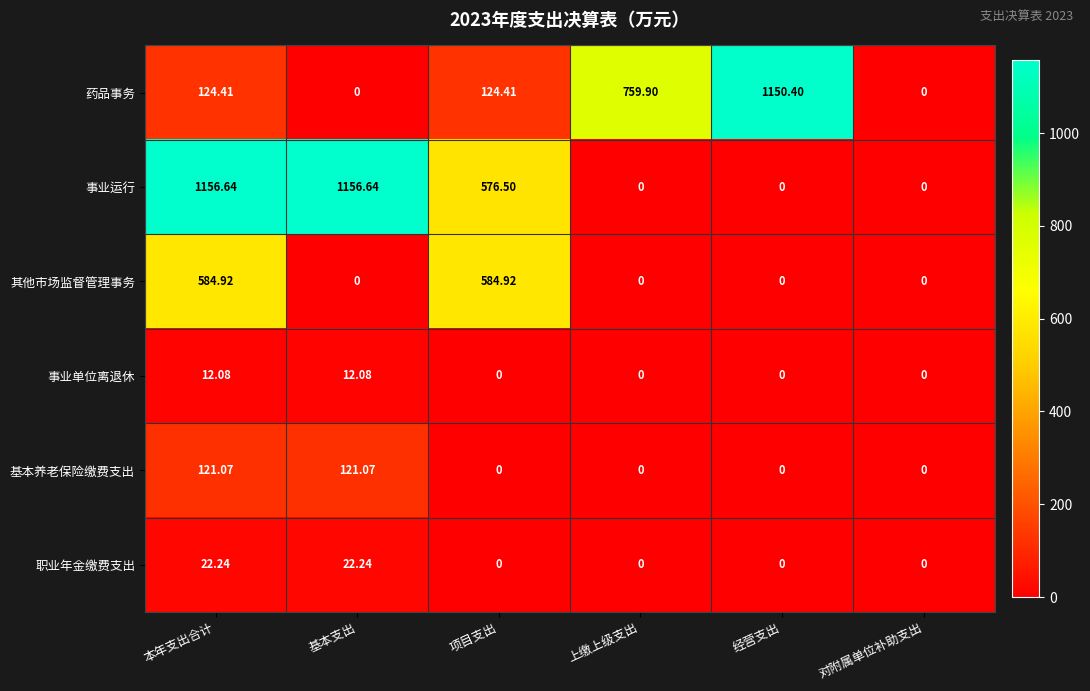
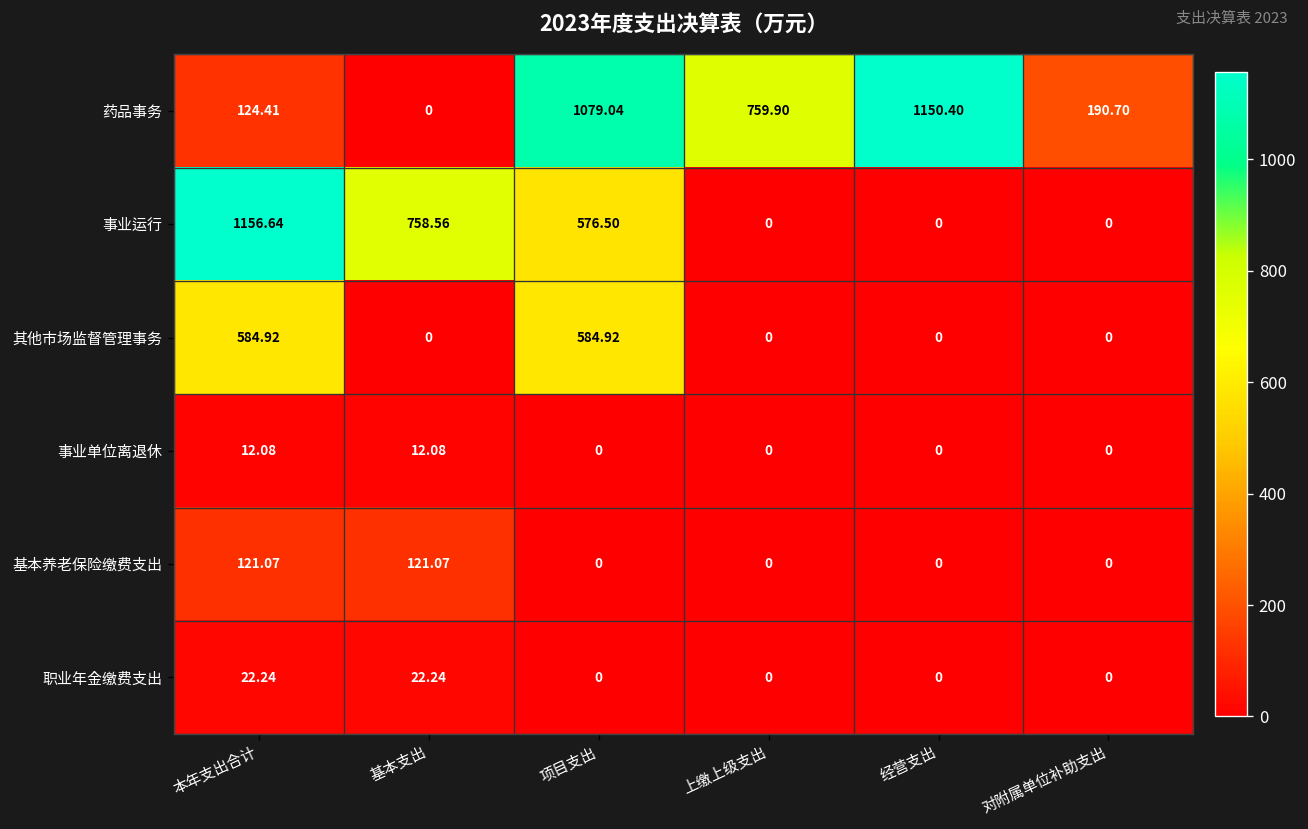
  {
    "药品事务": {
      "本年支出合计": 124.41,
      "基本支出": 0,
-     "项目支出": 124.41,
+     "项目支出": 1079.04,
      "上缴上级支出": 759.90,
      "经营支出": 1150.40,
-     "对附属单位补助支出": 0
+     "对附属单位补助支出": 190.70
    },
    "事业运行": {
      "本年支出合计": 1156.64,
-     "基本支出": 1156.64,
+     "基本支出": 758.56,
      "项目支出": 576.50,
      "上缴上级支出": 0,
      "经营支出": 0,
      "对附属单位补助支出": 0
    },
    "其他市场监督管理事务": {
      "本年支出合计": 584.92,
      "基本支出": 0,
      "项目支出": 584.92,
      "上缴上级支出": 0,
      "经营支出": 0,
      "对附属单位补助支出": 0
    },
    "事业单位离退休": {
      "本年支出合计": 12.08,
      "基本支出": 12.08,
      "项目支出": 0,
      "上缴上级支出": 0,
      "经营支出": 0,
      "对附属单位补助支出": 0
    },
    "基本养老保险缴费支出": {
      "本年支出合计": 121.07,
      "基本支出": 121.07,
      "项目支出": 0,
      "上缴上级支出": 0,
      "经营支出": 0,
      "对附属单位补助支出": 0
    },
    "职业年金缴费支出": {
      "本年支出合计": 22.24,
      "基本支出": 22.24,
      "项目支出": 0,
      "上缴上级支出": 0,
      "经营支出": 0,
      "对附属单位补助支出": 0
    }
  }
